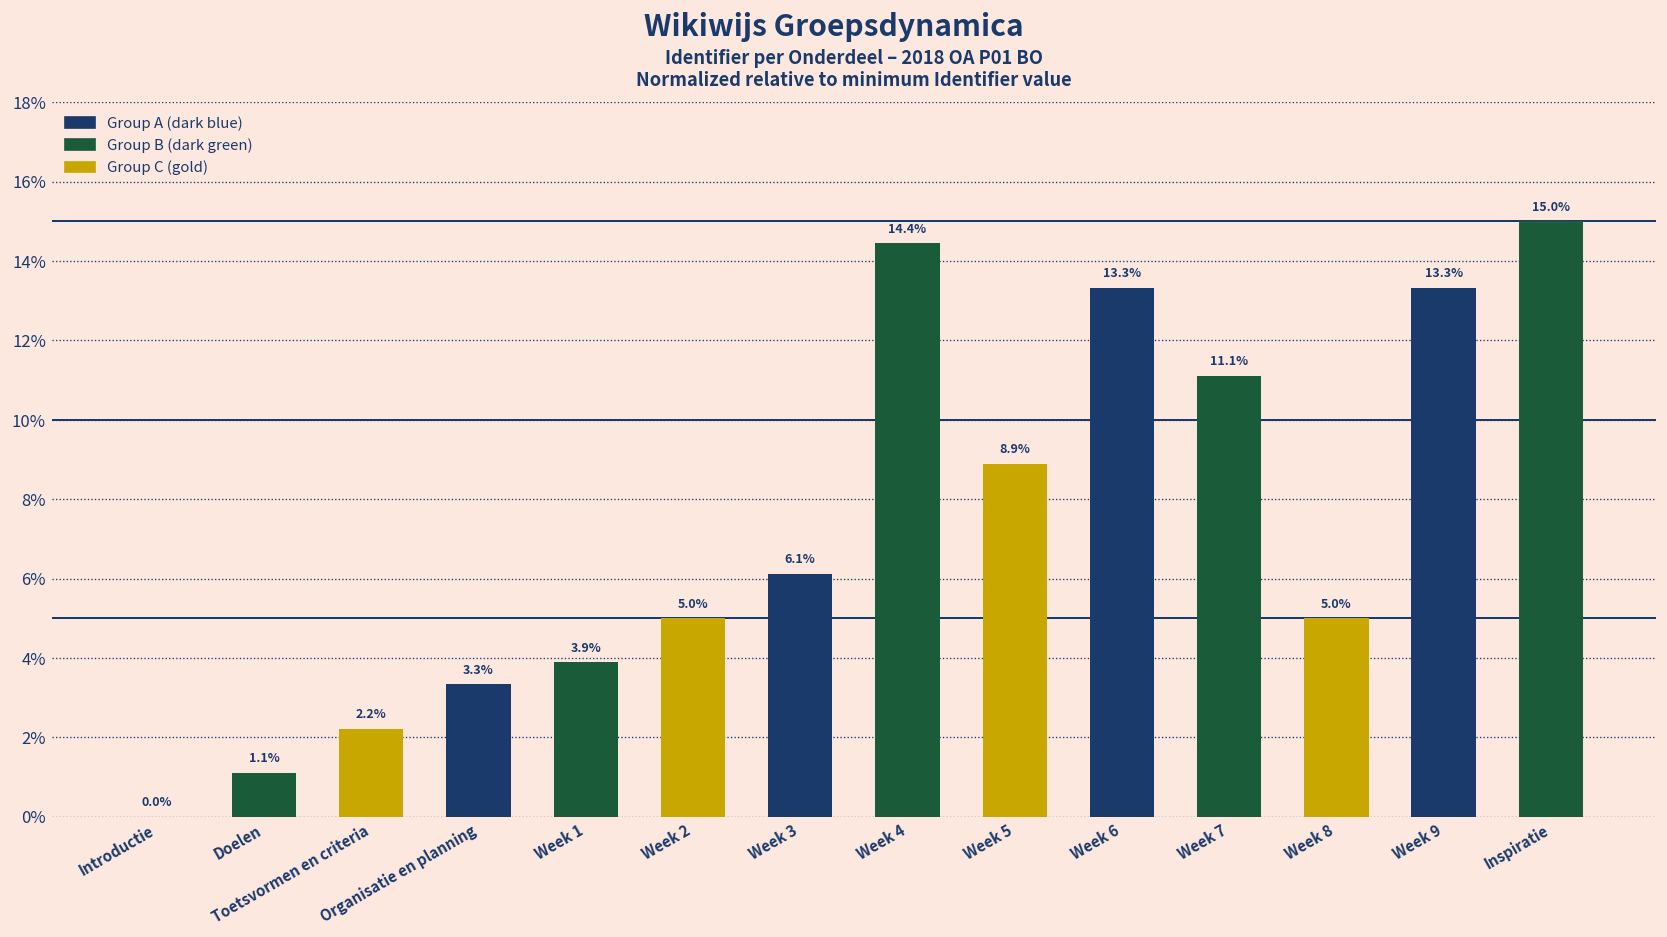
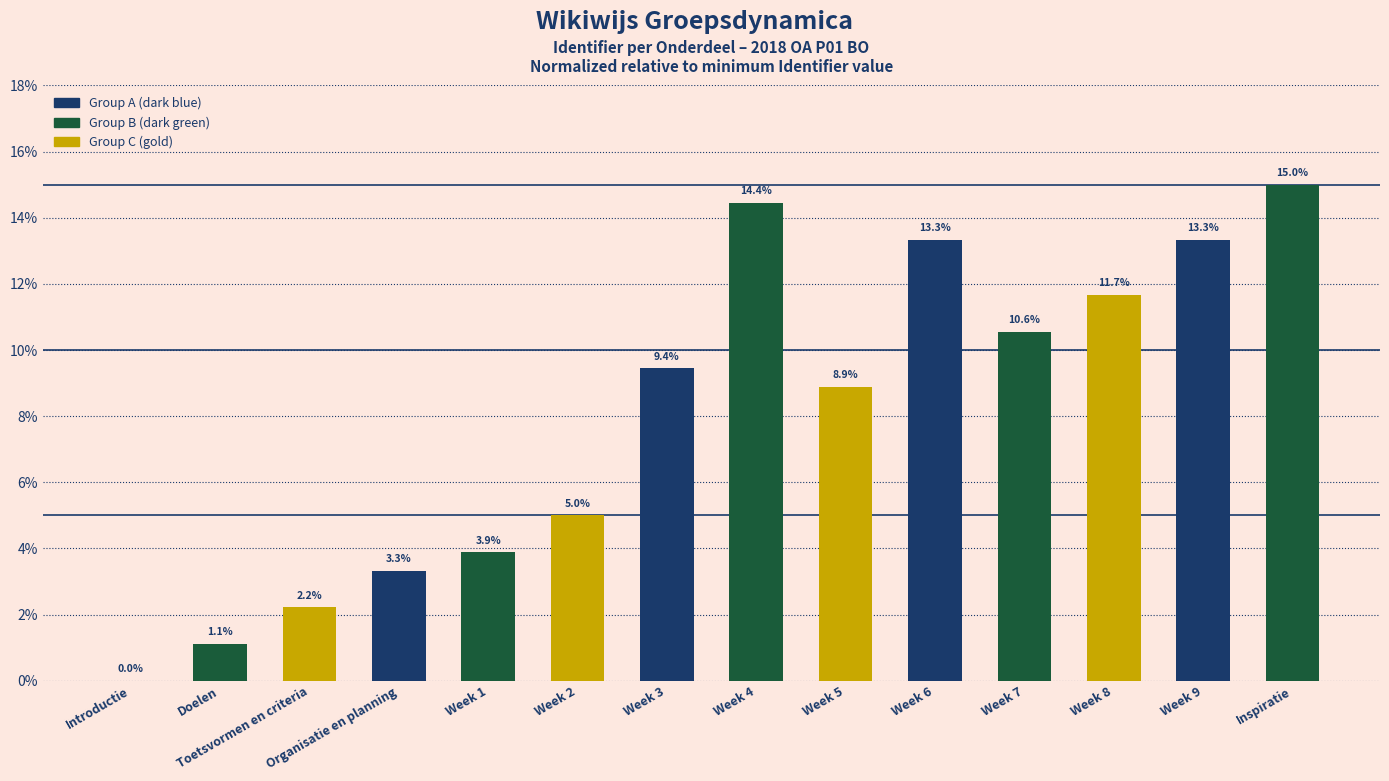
  {
    "Introductie": "0.0%",
    "Doelen": "1.1%",
    "Toetsvormen en criteria": "2.2%",
    "Organisatie en planning": "3.3%",
    "Week 1": "3.9%",
    "Week 2": "5.0%",
-   "Week 3": "6.1%",
+   "Week 3": "9.4%",
    "Week 4": "14.4%",
    "Week 5": "8.9%",
    "Week 6": "13.3%",
-   "Week 7": "11.1%",
-   "Week 8": "5.0%",
+   "Week 7": "10.6%",
+   "Week 8": "11.7%",
    "Week 9": "13.3%",
    "Inspiratie": "15.0%"
  }
